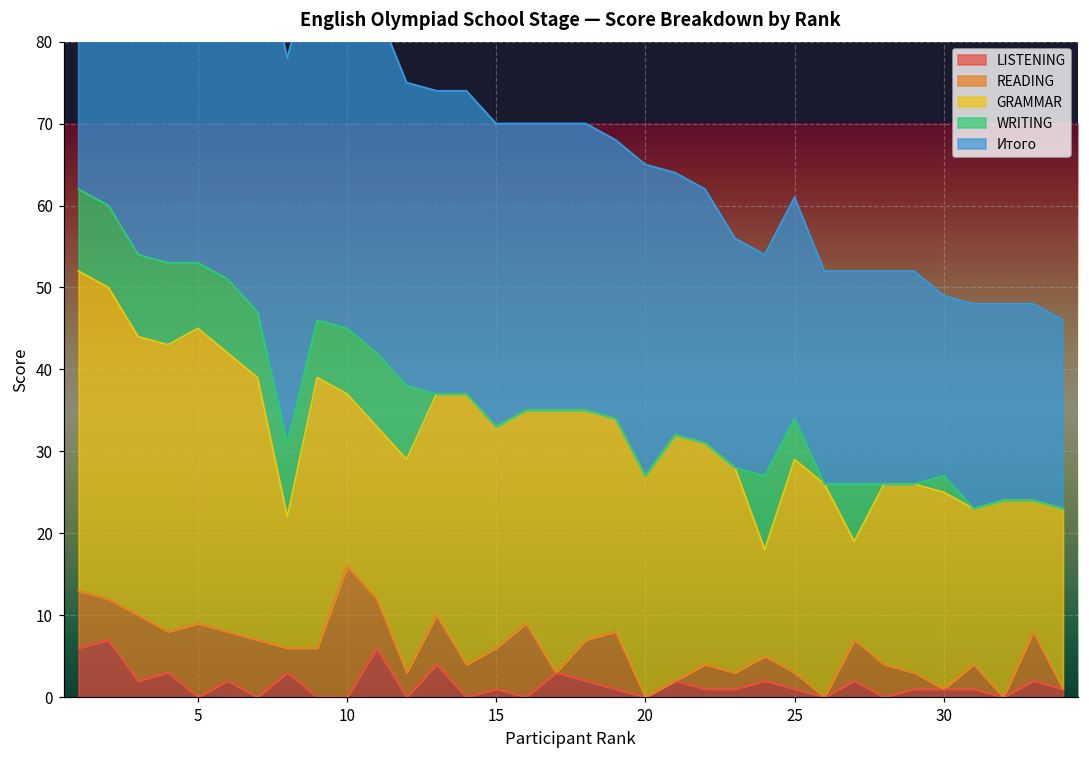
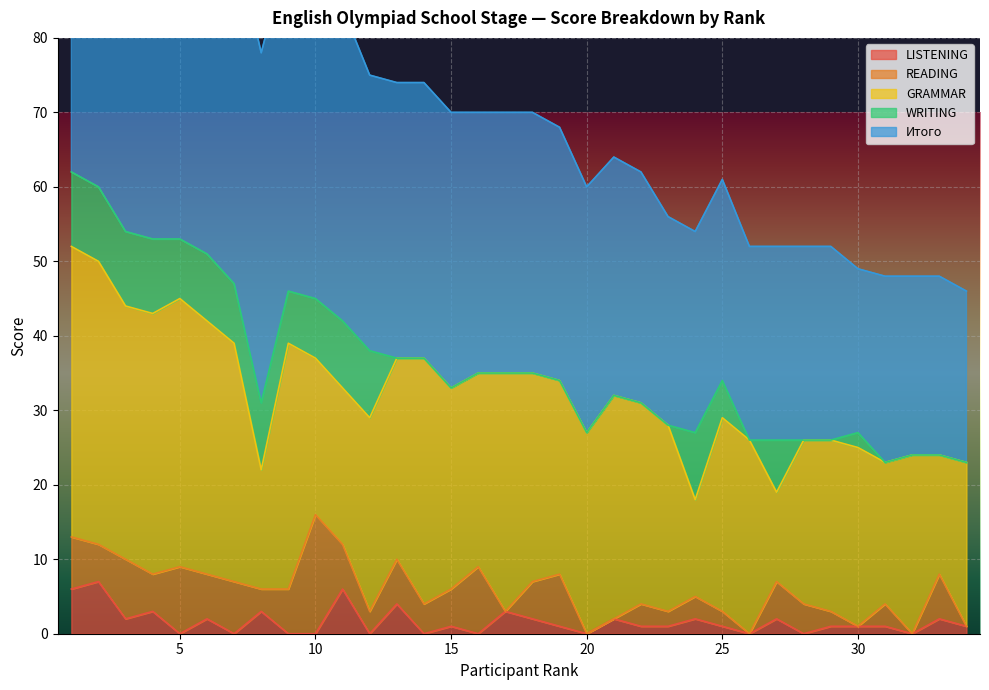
  {
    "GRAMMAR": {
      "5": 36,
      "10": 21,
      "25": 26,
      "30": 24
    },
    "WRITING": {
      "5": 53,
      "10": 45,
      "25": 34,
      "30": 27
    },
    "Итого": {
      "15": 37,
-     "20": 38,
+     "20": 33,
      "25": 27,
      "30": 22
    }
  }
